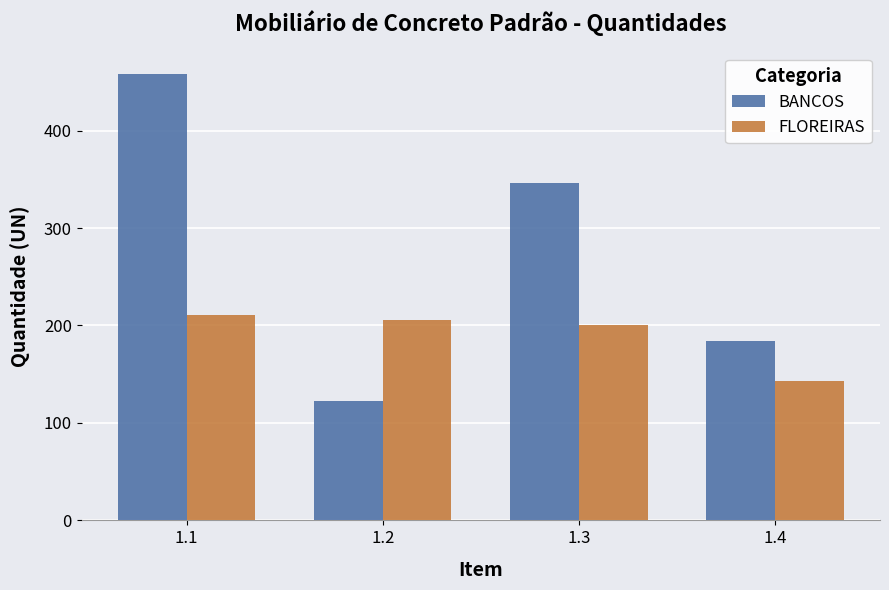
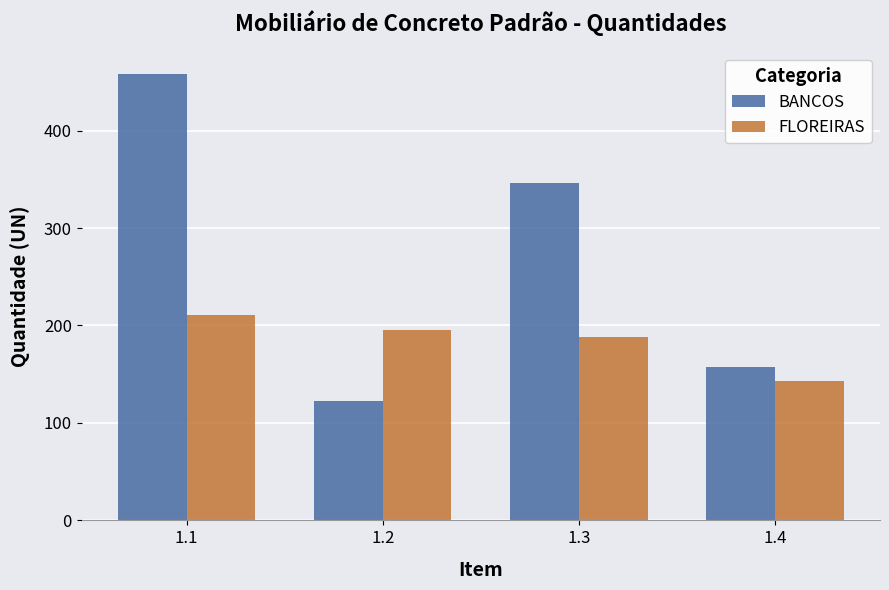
  {
    "BANCOS": {
      "1.1": 460,
      "1.2": 120,
      "1.3": 350,
-     "1.4": 180
+     "1.4": 160
    },
    "FLOREIRAS": {
      "1.1": 210,
-     "1.2": 210,
-     "1.3": 200,
+     "1.2": 200,
+     "1.3": 190,
      "1.4": 140
    }
  }
